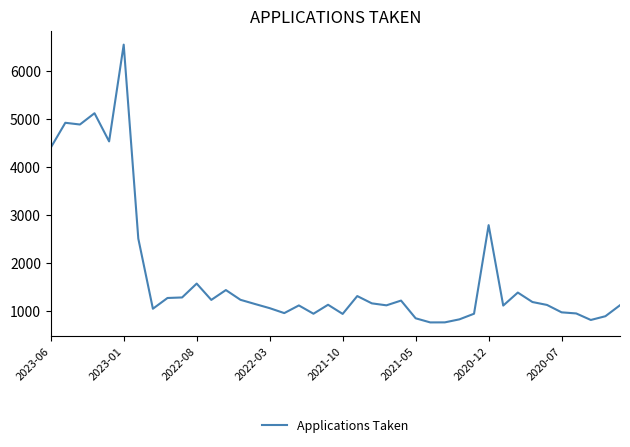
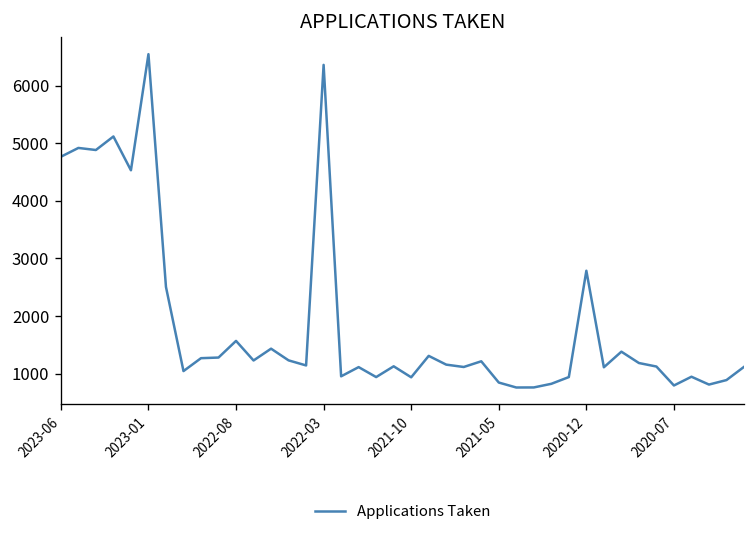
  {
-   "2023-06": 4400,
+   "2023-06": 4800,
    "2023-01": 6500,
    "2022-08": 1600,
-   "2022-03": 1100,
+   "2022-03": 6400,
    "2021-10": 900,
    "2021-05": 800,
    "2020-12": 2800,
-   "2020-07": 1000
+   "2020-07": 800
  }
